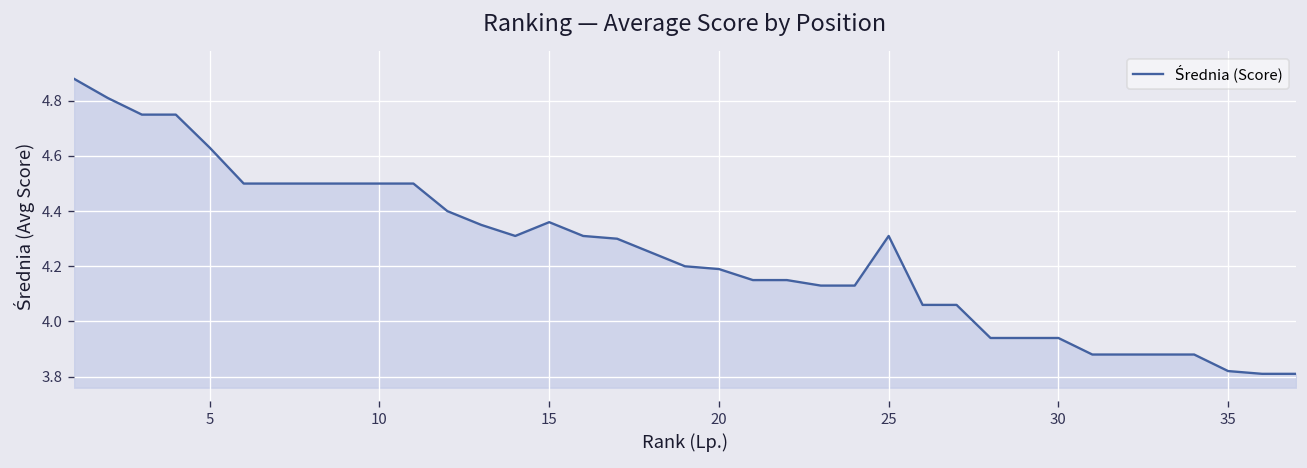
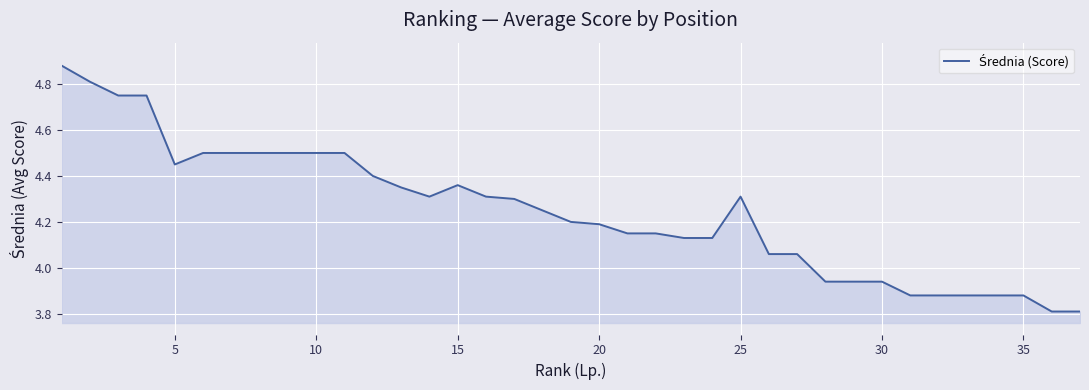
  {
-   "5": 4.63,
+   "5": 4.45,
    "10": 4.50,
    "15": 4.36,
    "20": 4.19,
    "25": 4.31,
    "30": 3.94,
-   "35": 3.82
+   "35": 3.88
  }
